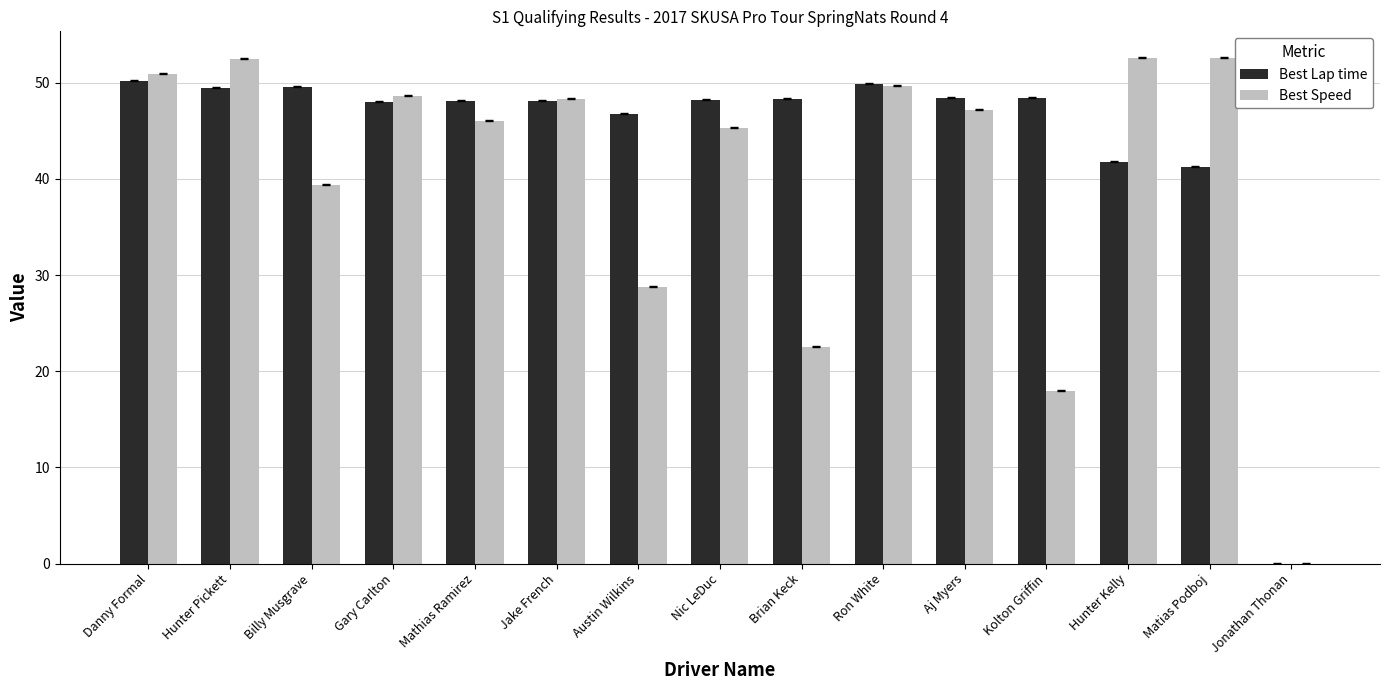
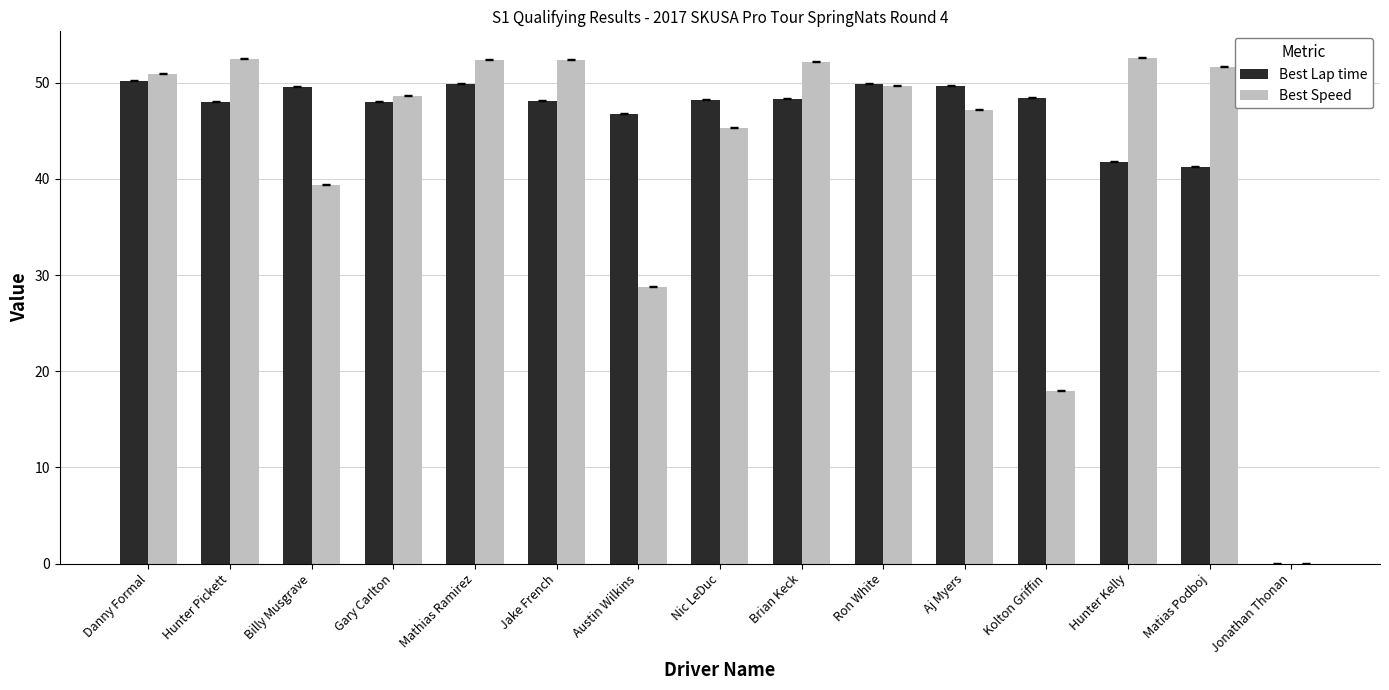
  {
    "Best Lap time": {
      "Danny Formal": 50,
-     "Hunter Pickett": 49,
+     "Hunter Pickett": 48,
      "Billy Musgrave": 50,
      "Gary Carlton": 48,
-     "Mathias Ramirez": 48,
+     "Mathias Ramirez": 50,
      "Jake French": 48,
      "Austin Wilkins": 47,
      "Nic LeDuc": 48,
      "Brian Keck": 48,
      "Ron White": 50,
-     "Aj Myers": 48,
+     "Aj Myers": 50,
      "Kolton Griffin": 48,
      "Hunter Kelly": 42,
      "Matias Podboj": 41,
      "Jonathan Thonan": 0
    },
    "Best Speed": {
      "Danny Formal": 51,
      "Hunter Pickett": 53,
      "Billy Musgrave": 39,
      "Gary Carlton": 49,
-     "Mathias Ramirez": 46,
-     "Jake French": 48,
+     "Mathias Ramirez": 52,
+     "Jake French": 52,
      "Austin Wilkins": 29,
      "Nic LeDuc": 45,
-     "Brian Keck": 22,
+     "Brian Keck": 52,
      "Ron White": 50,
      "Aj Myers": 47,
      "Kolton Griffin": 18,
      "Hunter Kelly": 53,
-     "Matias Podboj": 53,
+     "Matias Podboj": 52,
      "Jonathan Thonan": 0
    }
  }
